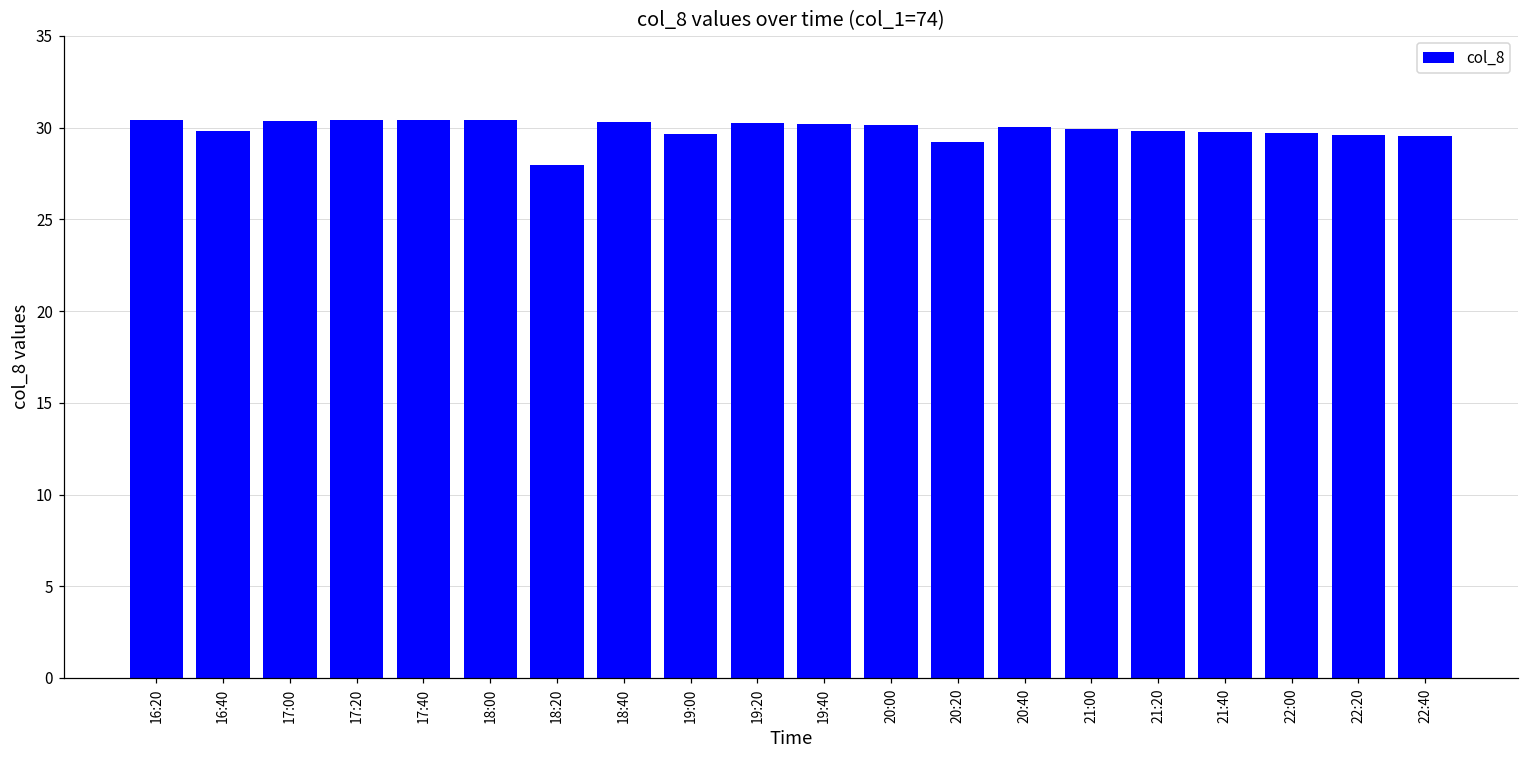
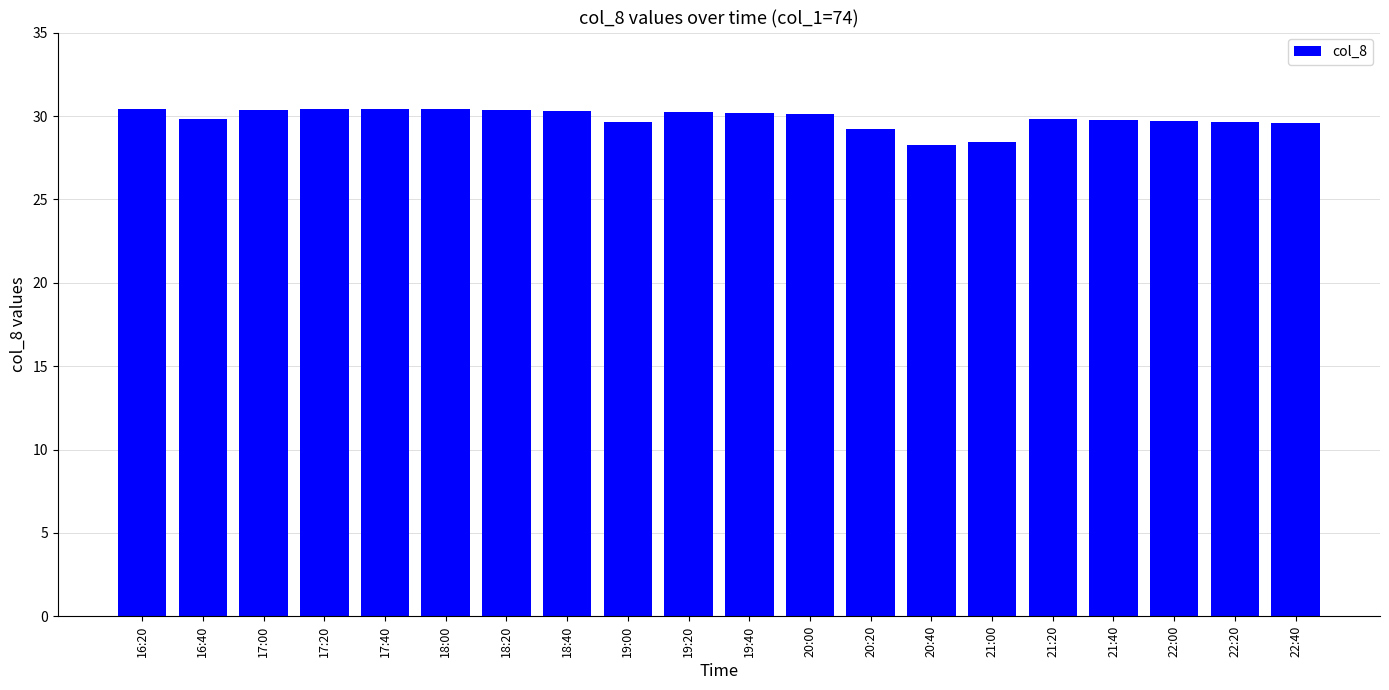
  {
    "16:20": 30.4,
    "16:40": 29.8,
    "17:00": 30.4,
    "17:20": 30.4,
    "17:40": 30.4,
    "18:00": 30.4,
-   "18:20": 28.0,
+   "18:20": 30.4,
    "18:40": 30.3,
    "19:00": 29.7,
    "19:20": 30.2,
    "19:40": 30.2,
    "20:00": 30.2,
    "20:20": 29.2,
-   "20:40": 30.0,
-   "21:00": 29.9,
+   "20:40": 28.3,
+   "21:00": 28.4,
    "21:20": 29.8,
    "21:40": 29.8,
    "22:00": 29.7,
    "22:20": 29.6,
    "22:40": 29.6
  }
